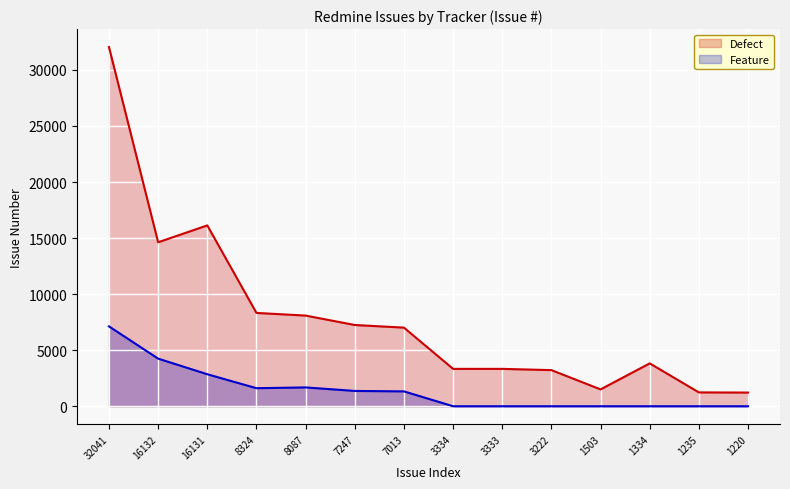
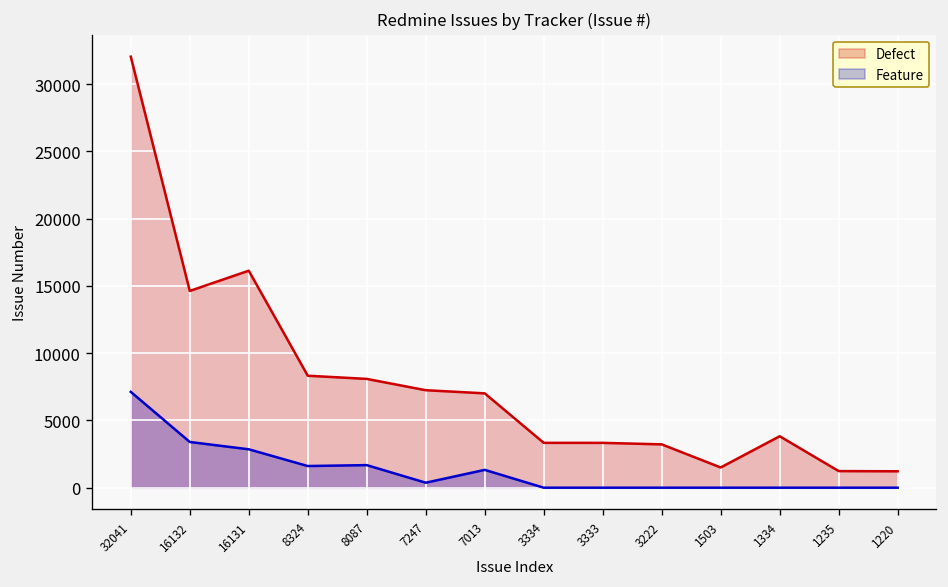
  {
    "Defect": {
      "32041": 32000,
      "16132": 14600,
      "16131": 16100,
      "8324": 8300,
      "8087": 8100,
      "7247": 7200,
      "7013": 7000,
      "3334": 3300,
      "3333": 3300,
      "3222": 3200,
      "1503": 1500,
      "1334": 3800,
      "1235": 1200,
      "1220": 1200
    },
    "Feature": {
      "32041": 7100,
-     "16132": 4200,
+     "16132": 3400,
      "16131": 2900,
      "8324": 1600,
      "8087": 1700,
-     "7247": 1400,
+     "7247": 400,
      "7013": 1300,
      "3334": 0,
      "3333": 0,
      "3222": 0,
      "1503": 0,
      "1334": 0,
      "1235": 0,
      "1220": 0
    }
  }
